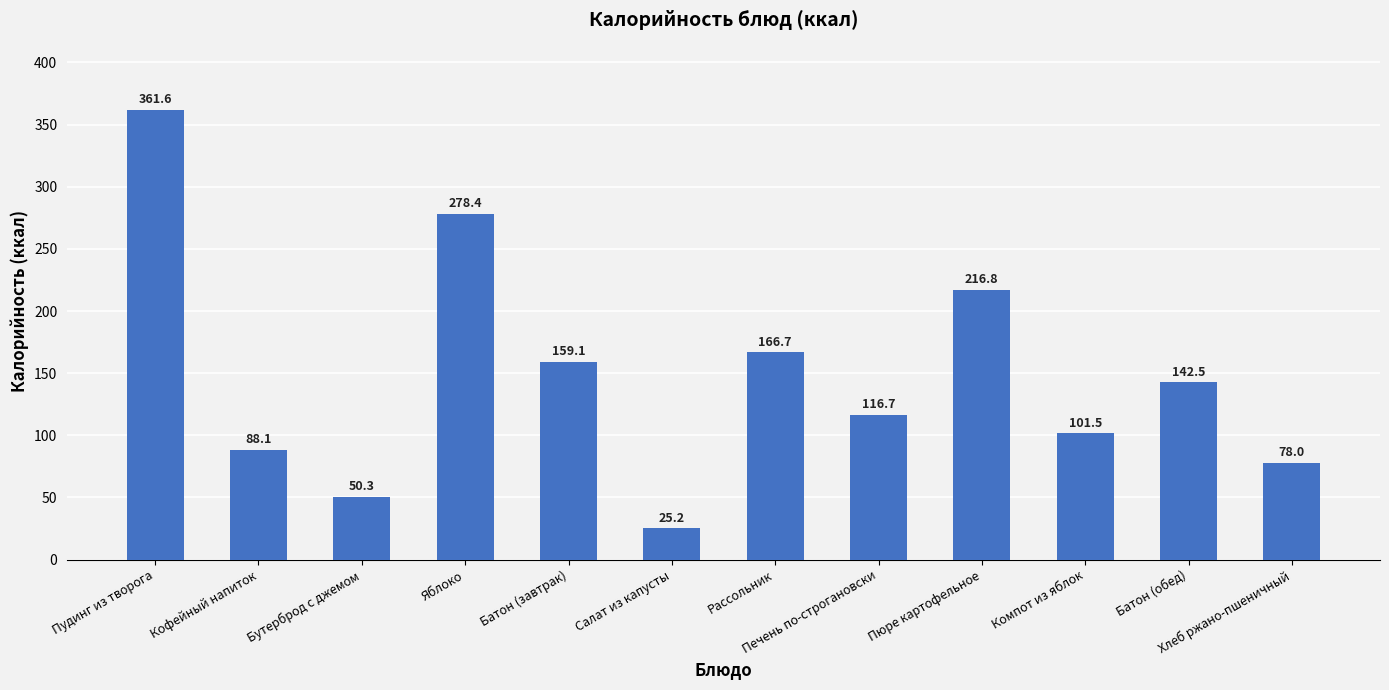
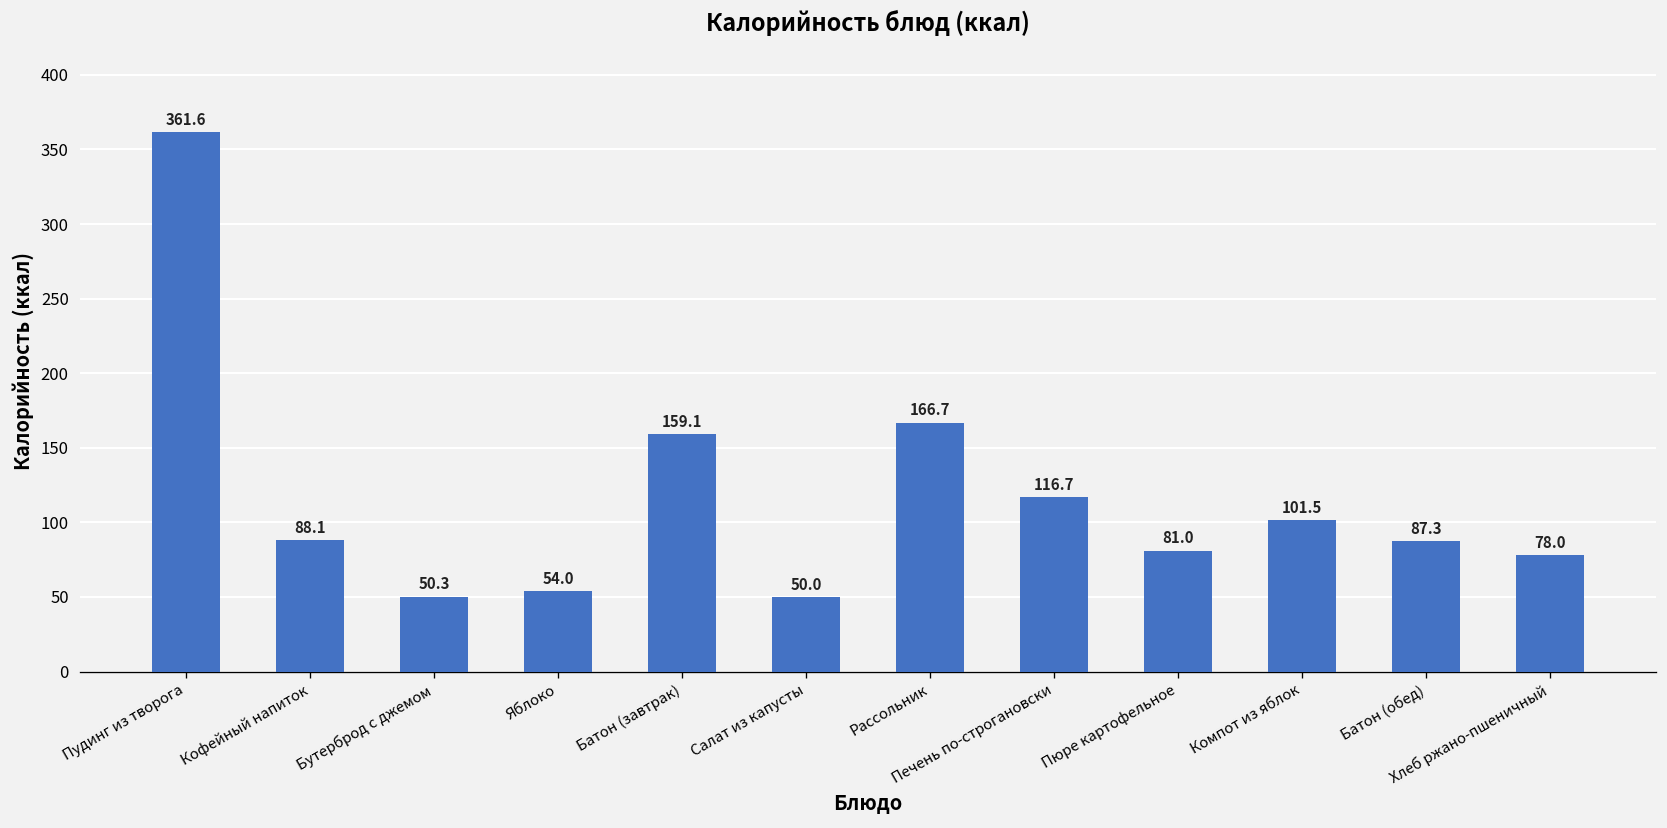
  {
    "Пудинг из творога": 361.6,
    "Кофейный напиток": 88.1,
    "Бутерброд с джемом": 50.3,
-   "Яблоко": 278.4,
+   "Яблоко": 54.0,
    "Батон (завтрак)": 159.1,
-   "Салат из капусты": 25.2,
+   "Салат из капусты": 50.0,
    "Рассольник": 166.7,
    "Печень по-строгановски": 116.7,
-   "Пюре картофельное": 216.8,
+   "Пюре картофельное": 81.0,
    "Компот из яблок": 101.5,
-   "Батон (обед)": 142.5,
+   "Батон (обед)": 87.3,
    "Хлеб ржано-пшеничный": 78.0
  }
